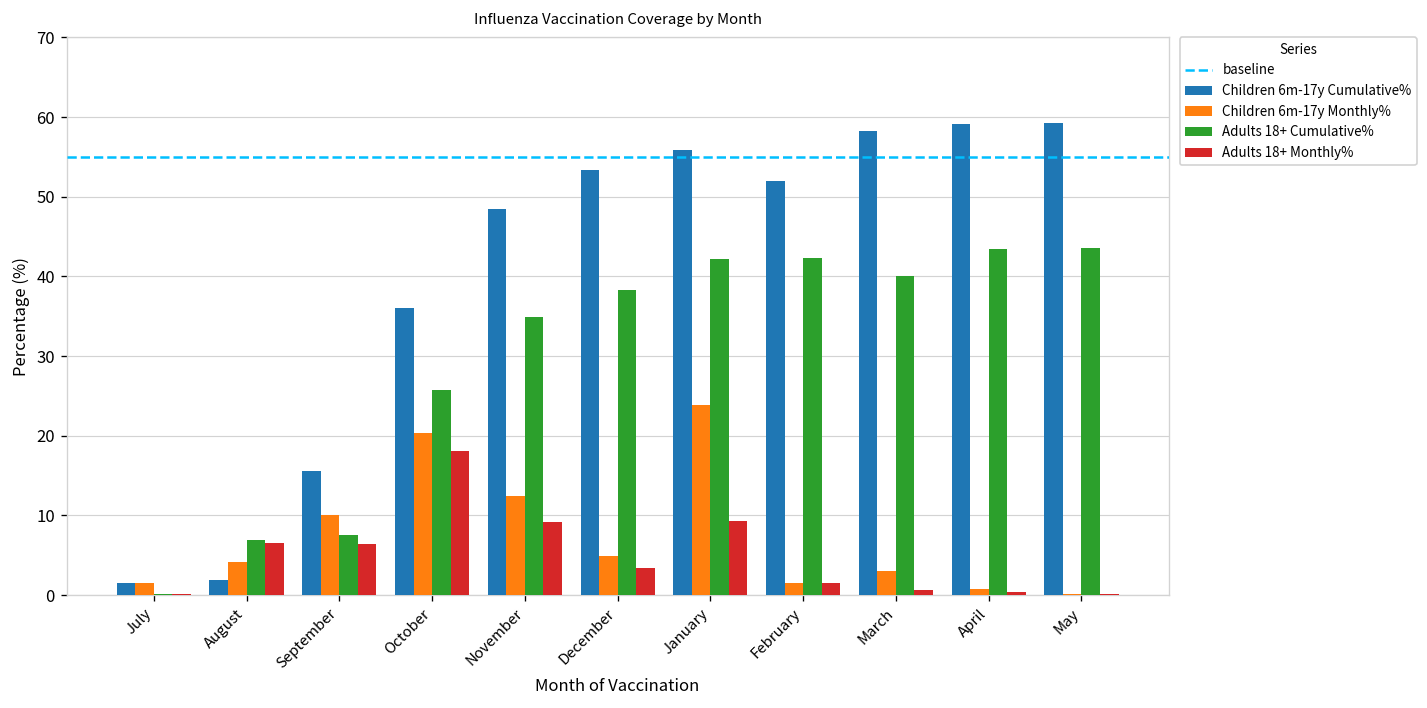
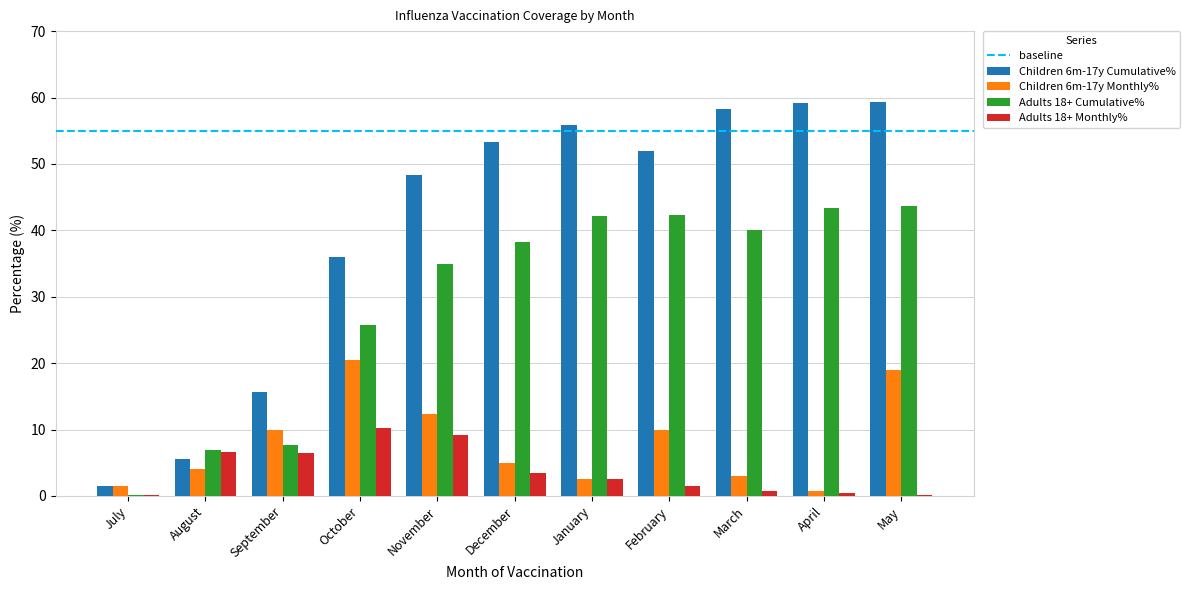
  {
    "Children 6m-17y Cumulative%": {
      "July": 2,
-     "August": 2,
+     "August": 6,
      "September": 16,
      "October": 36,
      "November": 48,
      "December": 53,
      "January": 56,
      "February": 52,
      "March": 58,
      "April": 59,
      "May": 59
    },
    "Children 6m-17y Monthly%": {
      "July": 2,
      "August": 4,
      "September": 10,
      "October": 20,
      "November": 12,
      "December": 5,
-     "January": 24,
-     "February": 2,
+     "January": 3,
+     "February": 10,
      "March": 3,
      "April": 1,
-     "May": 0
+     "May": 19
    },
    "Adults 18+ Cumulative%": {
      "August": 7,
      "September": 8,
      "October": 26,
      "November": 35,
      "December": 38,
      "January": 42,
      "February": 42,
      "March": 40,
      "April": 43,
      "May": 44
    },
    "Adults 18+ Monthly%": {
      "August": 7,
      "September": 6,
-     "October": 18,
+     "October": 10,
      "November": 9,
      "December": 3,
-     "January": 9,
+     "January": 3,
      "February": 2,
      "March": 1,
      "April": 0
    }
  }
